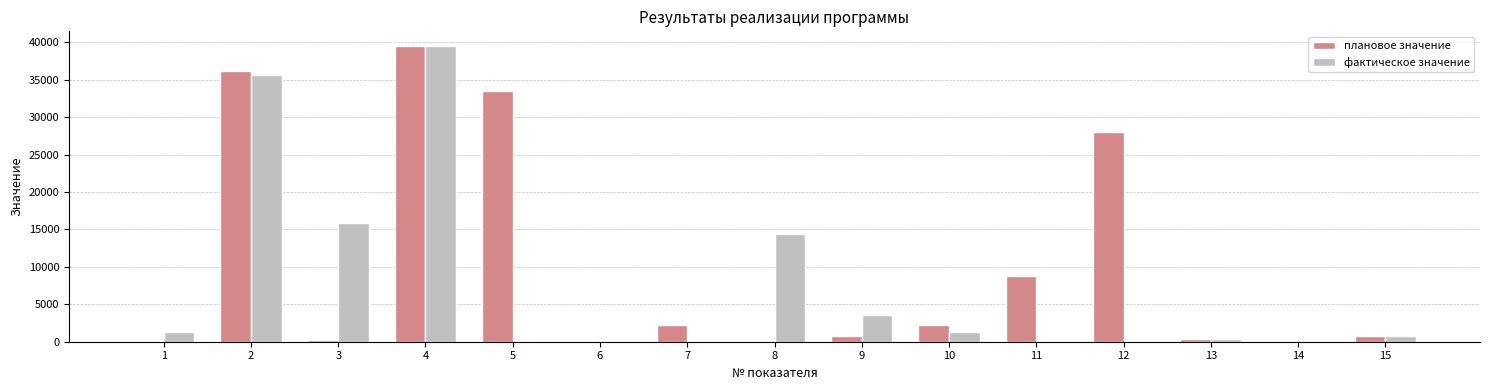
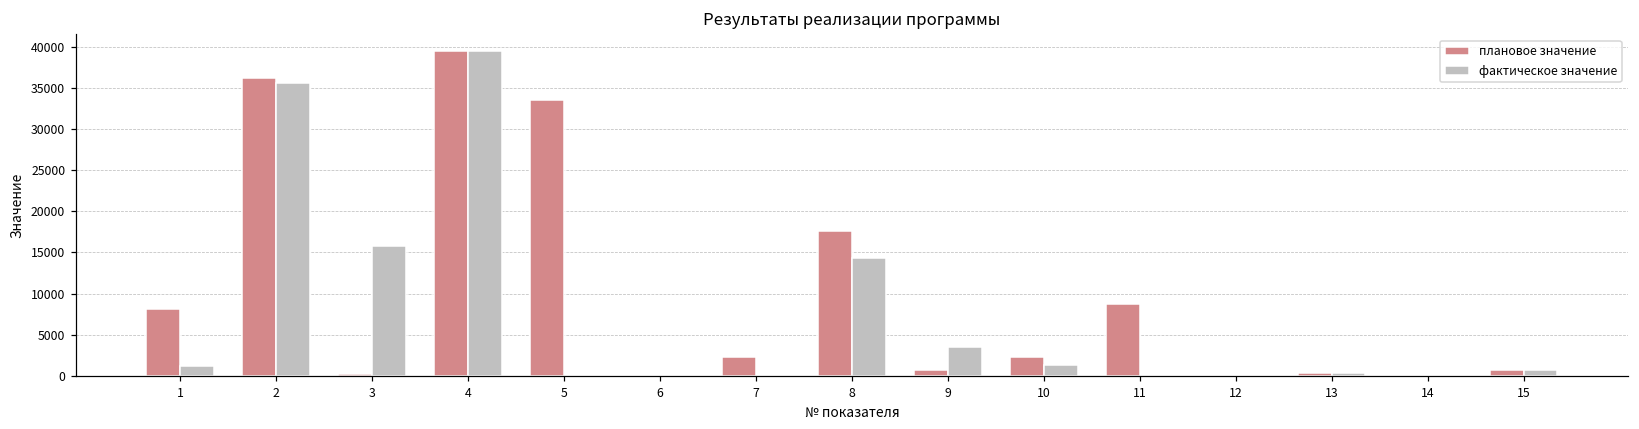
  {
    "плановое значение": {
-     "1": 0,
+     "1": 8000,
      "2": 36000,
      "4": 39000,
      "5": 33000,
      "7": 2000,
-     "8": 0,
+     "8": 18000,
      "9": 1000,
      "10": 2000,
      "11": 9000,
-     "12": 28000,
+     "12": 0,
      "15": 1000
    },
    "фактическое значение": {
      "1": 1000,
      "2": 36000,
      "3": 16000,
      "4": 39000,
      "7": 0,
      "8": 14000,
      "9": 4000,
      "10": 1000,
      "15": 1000
    }
  }
